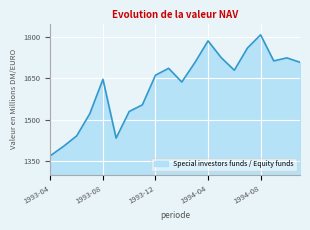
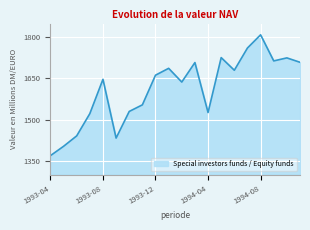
  {
    "1993-04": 1370,
    "1993-08": 1650,
    "1993-12": 1660,
-   "1994-04": 1790,
+   "1994-04": 1530,
    "1994-08": 1810
  }
